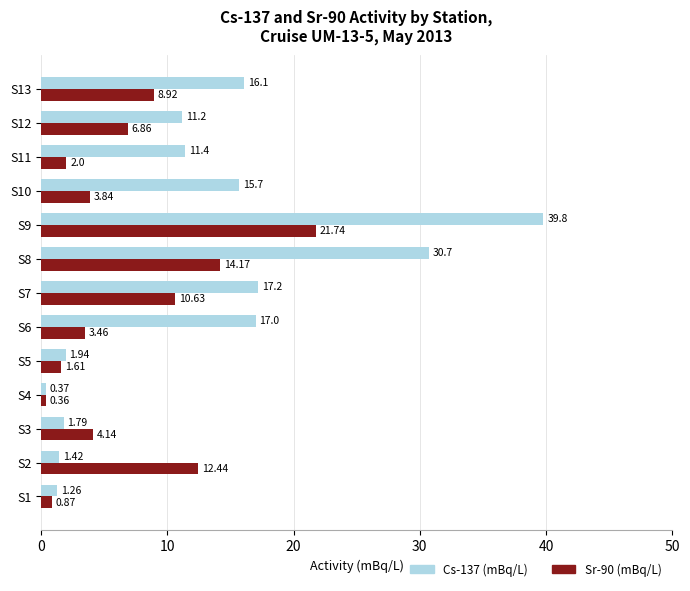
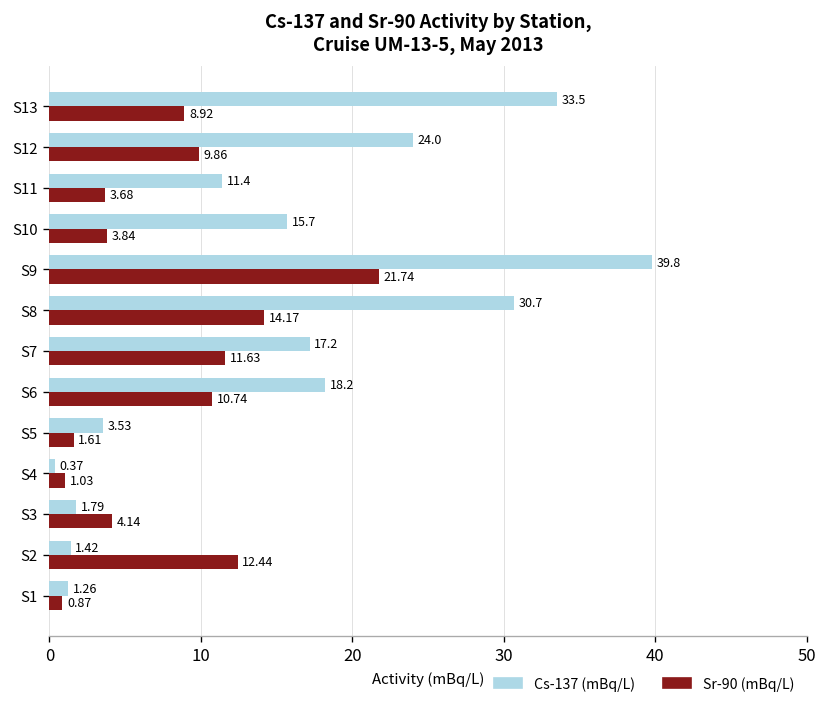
  {
    "Cs-137 (mBq/L)": {
-     "S13": 16.1,
-     "S12": 11.2,
+     "S13": 33.5,
+     "S12": 24.0,
      "S11": 11.4,
      "S10": 15.7,
      "S9": 39.8,
      "S8": 30.7,
      "S7": 17.2,
-     "S6": 17.0,
-     "S5": 1.94,
+     "S6": 18.2,
+     "S5": 3.53,
      "S4": 0.37,
      "S3": 1.79,
      "S2": 1.42,
      "S1": 1.26
    },
    "Sr-90 (mBq/L)": {
      "S13": 8.92,
-     "S12": 6.86,
-     "S11": 2.0,
+     "S12": 9.86,
+     "S11": 3.68,
      "S10": 3.84,
      "S9": 21.74,
      "S8": 14.17,
-     "S7": 10.63,
-     "S6": 3.46,
+     "S7": 11.63,
+     "S6": 10.74,
      "S5": 1.61,
-     "S4": 0.36,
+     "S4": 1.03,
      "S3": 4.14,
      "S2": 12.44,
      "S1": 0.87
    }
  }
